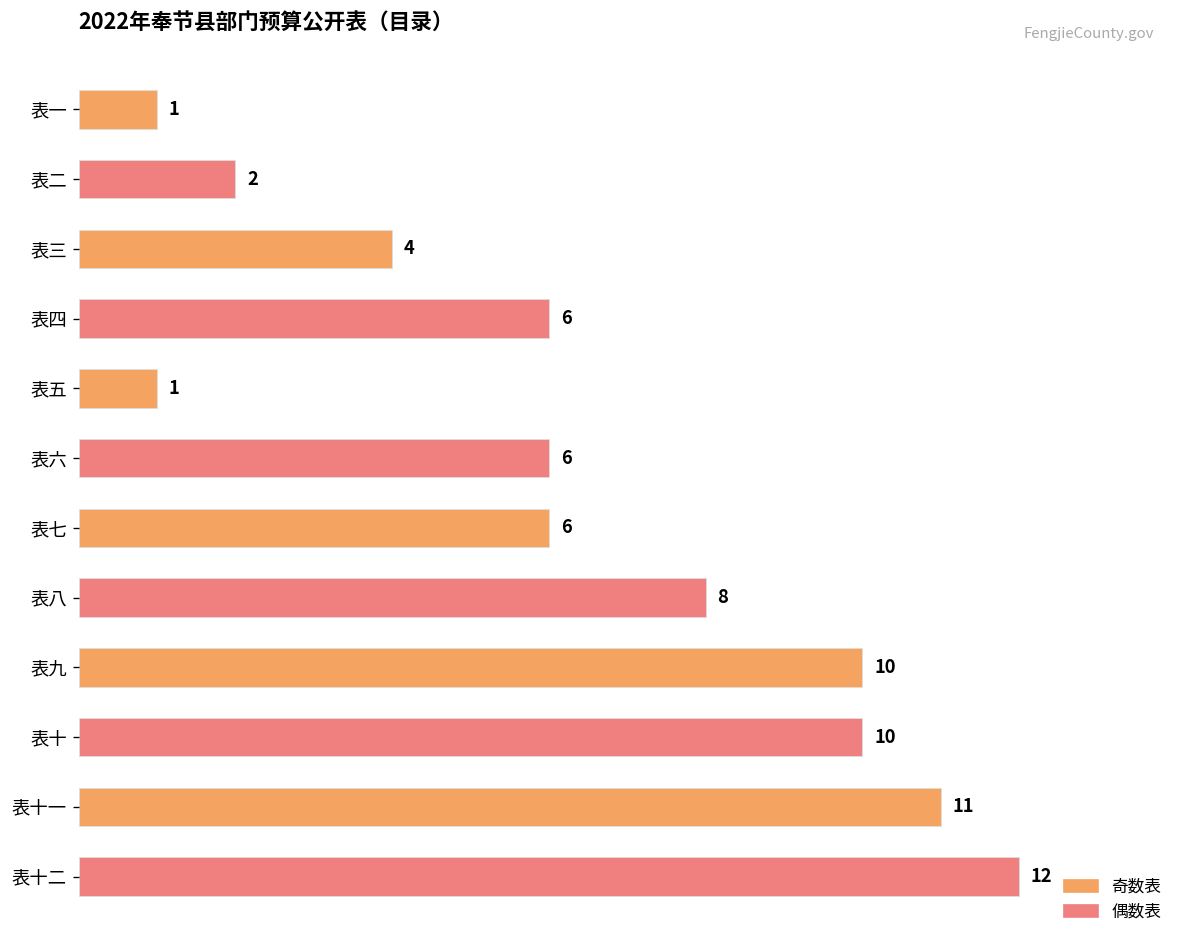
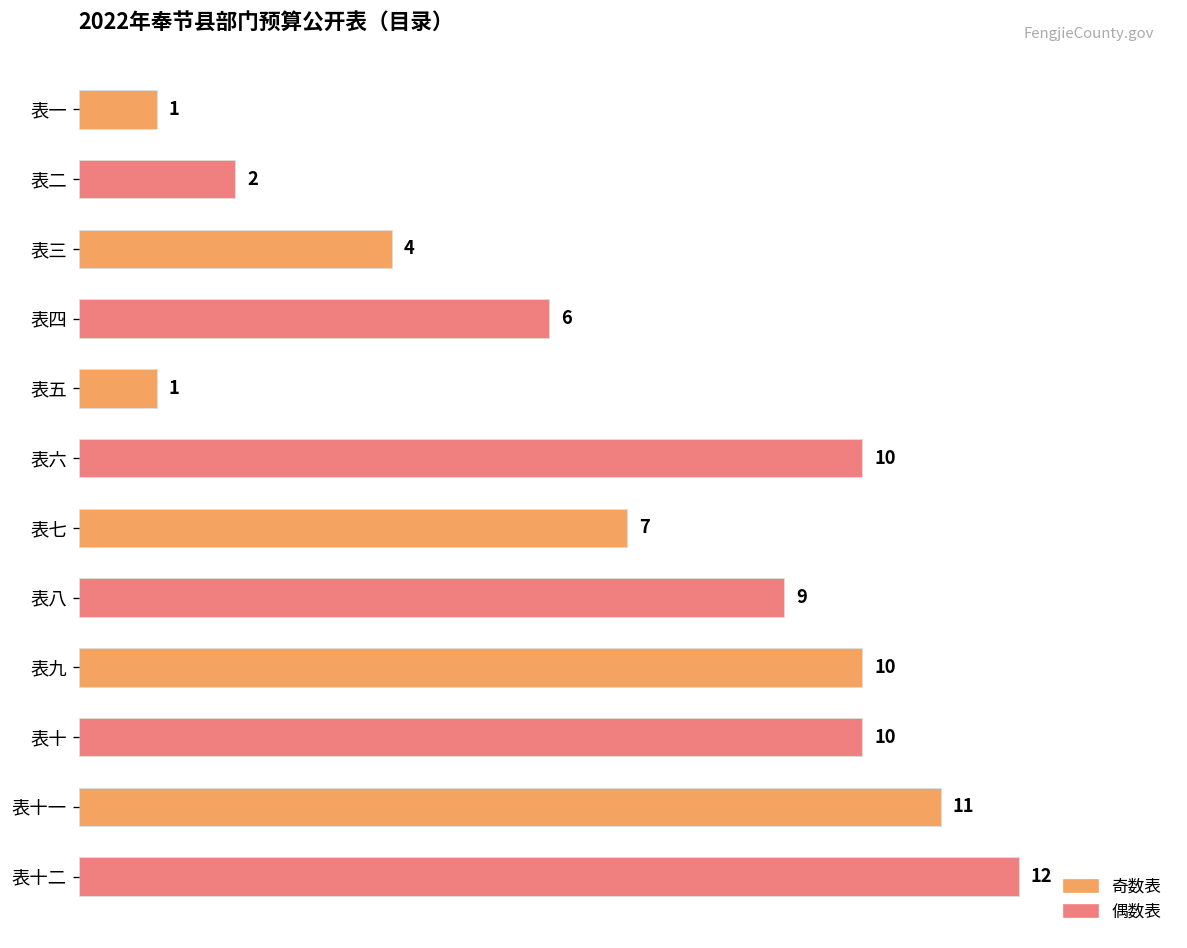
  {
    "表一": 1,
    "表二": 2,
    "表三": 4,
    "表四": 6,
    "表五": 1,
-   "表六": 6,
-   "表七": 6,
-   "表八": 8,
+   "表六": 10,
+   "表七": 7,
+   "表八": 9,
    "表九": 10,
    "表十": 10,
    "表十一": 11,
    "表十二": 12
  }
